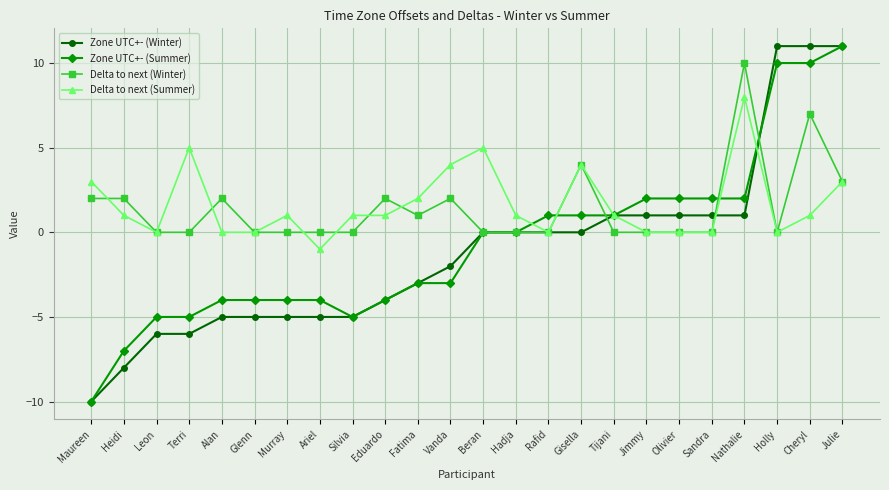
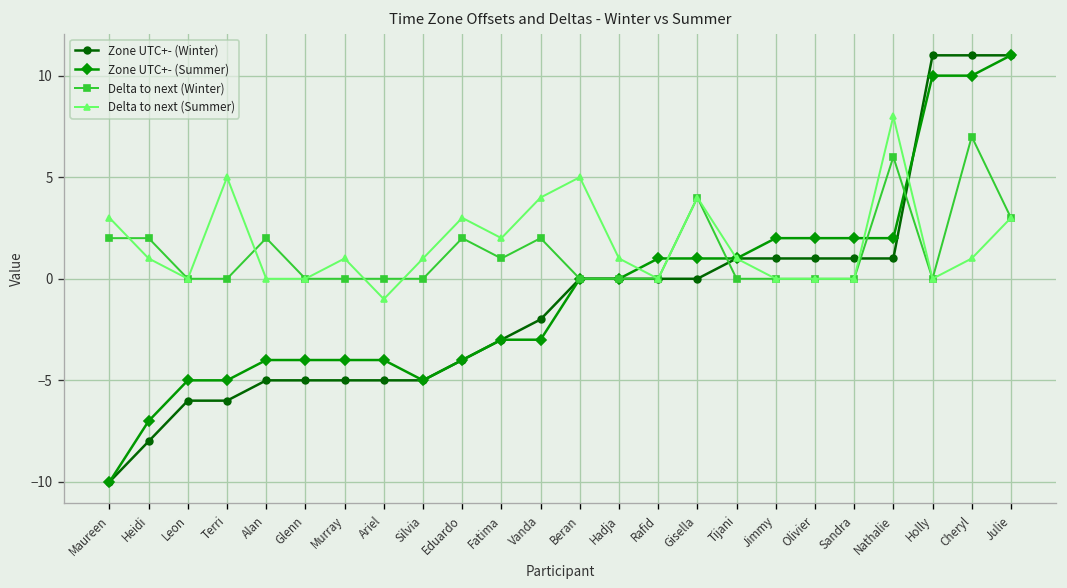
  {
    "Delta to next (Winter)": {
      "Maureen": 2,
      "Heidi": 2,
      "Terri": 0,
      "Alan": 2,
      "Murray": 0,
      "Ariel": 0,
      "Silvia": 0,
      "Eduardo": 2,
      "Fatima": 1,
      "Vanda": 2,
      "Tijani": 0,
-     "Nathalie": 10,
+     "Nathalie": 6,
      "Cheryl": 7
    },
    "Delta to next (Summer)": {
      "Maureen": 3,
      "Heidi": 1,
      "Terri": 5,
      "Alan": 0,
      "Murray": 1,
      "Ariel": -1,
      "Silvia": 1,
-     "Eduardo": 1,
+     "Eduardo": 3,
      "Fatima": 2,
      "Vanda": 4,
      "Beran": 5,
      "Hadja": 1,
      "Nathalie": 8,
      "Cheryl": 1
    }
  }
